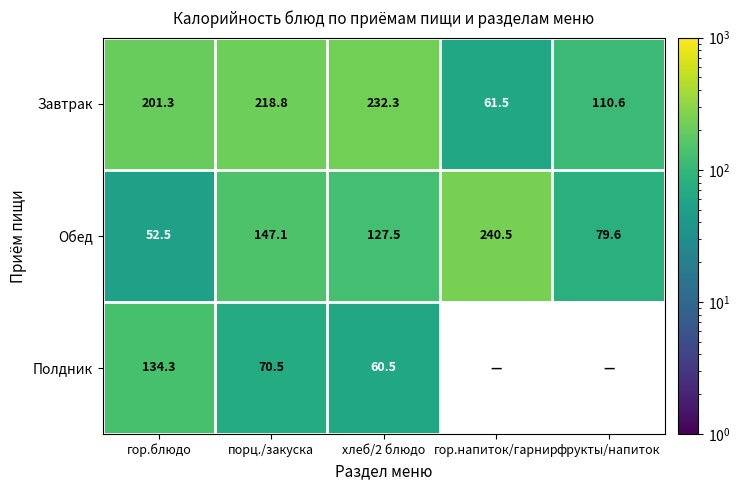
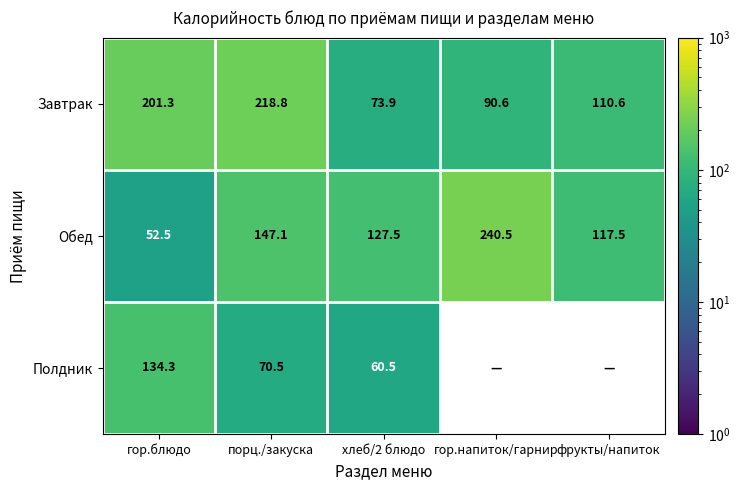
  {
    "Завтрак": {
      "гор.блюдо": 201.3,
      "порц./закуска": 218.8,
-     "хлеб/2 блюдо": 232.3,
-     "гор.напиток/гарнир": 61.5,
+     "хлеб/2 блюдо": 73.9,
+     "гор.напиток/гарнир": 90.6,
      "фрукты/напиток": 110.6
    },
    "Обед": {
      "гор.блюдо": 52.5,
      "порц./закуска": 147.1,
      "хлеб/2 блюдо": 127.5,
      "гор.напиток/гарнир": 240.5,
-     "фрукты/напиток": 79.6
+     "фрукты/напиток": 117.5
    },
    "Полдник": {
      "гор.блюдо": 134.3,
      "порц./закуска": 70.5,
      "хлеб/2 блюдо": 60.5
    }
  }
